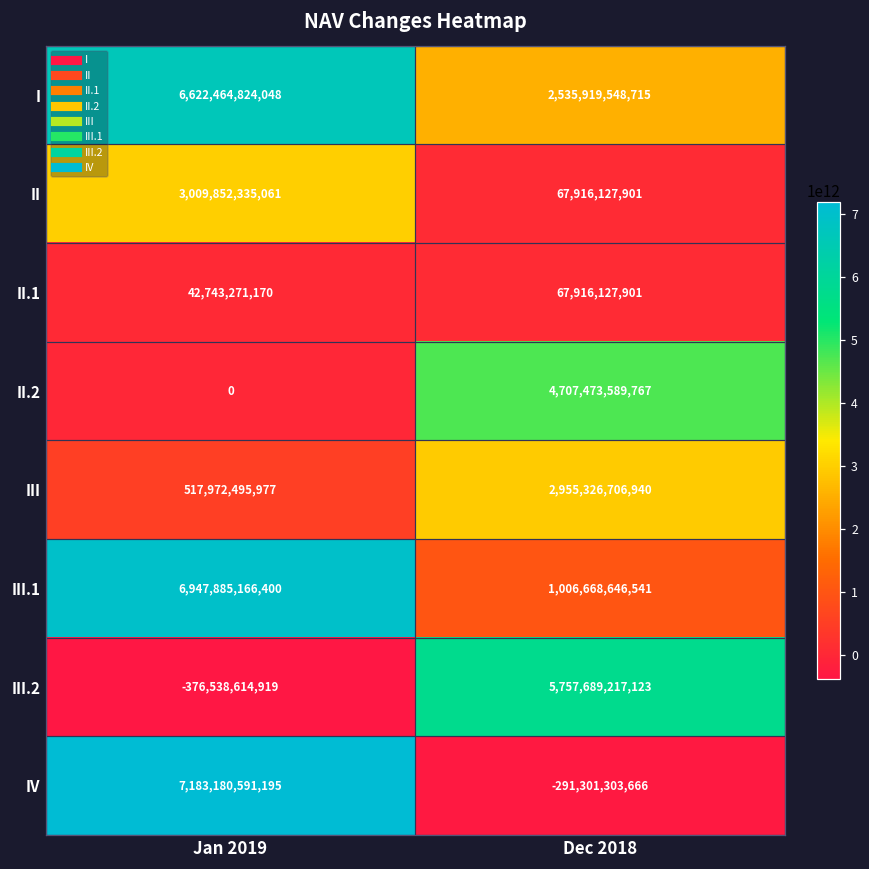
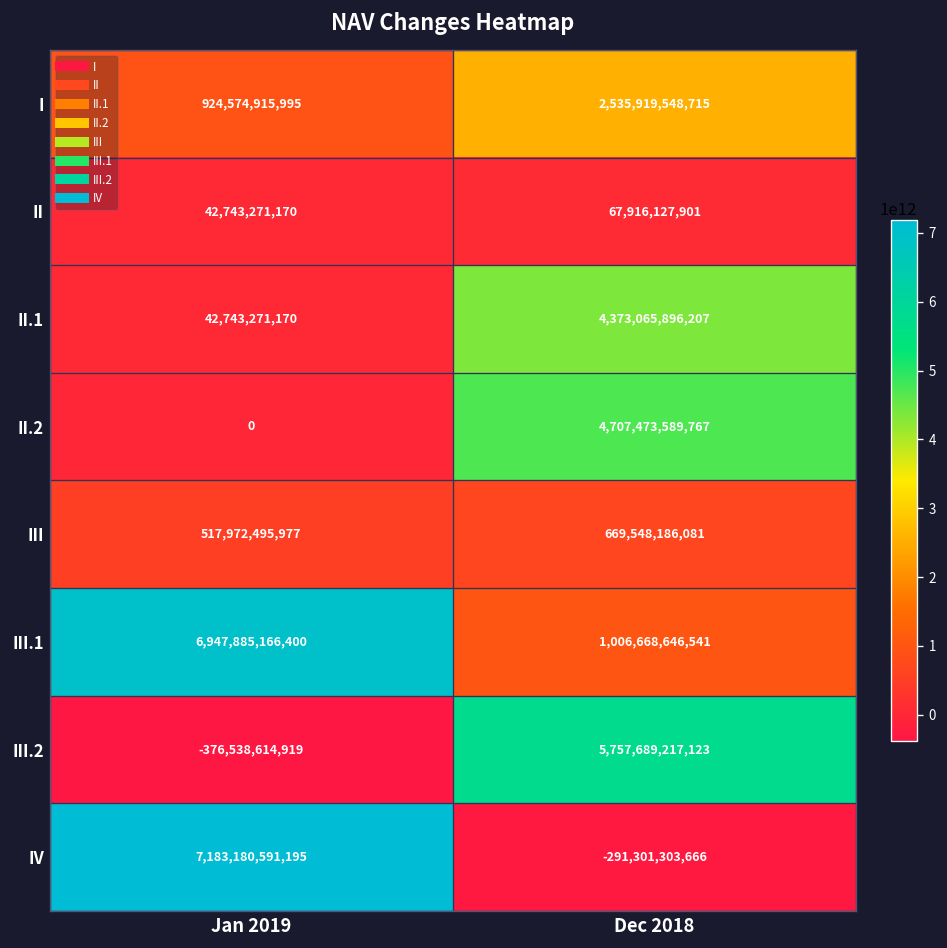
  {
    "I": {
-     "Jan 2019": "6,622,464,824,048",
+     "Jan 2019": "924,574,915,995",
      "Dec 2018": "2,535,919,548,715"
    },
    "II": {
-     "Jan 2019": "3,009,852,335,061",
+     "Jan 2019": "42,743,271,170",
      "Dec 2018": "67,916,127,901"
    },
    "II.1": {
      "Jan 2019": "42,743,271,170",
-     "Dec 2018": "67,916,127,901"
+     "Dec 2018": "4,373,065,896,207"
    },
    "II.2": {
      "Jan 2019": "0",
      "Dec 2018": "4,707,473,589,767"
    },
    "III": {
      "Jan 2019": "517,972,495,977",
-     "Dec 2018": "2,955,326,706,940"
+     "Dec 2018": "669,548,186,081"
    },
    "III.1": {
      "Jan 2019": "6,947,885,166,400",
      "Dec 2018": "1,006,668,646,541"
    },
    "III.2": {
      "Jan 2019": "-376,538,614,919",
      "Dec 2018": "5,757,689,217,123"
    },
    "IV": {
      "Jan 2019": "7,183,180,591,195",
      "Dec 2018": "-291,301,303,666"
    }
  }
